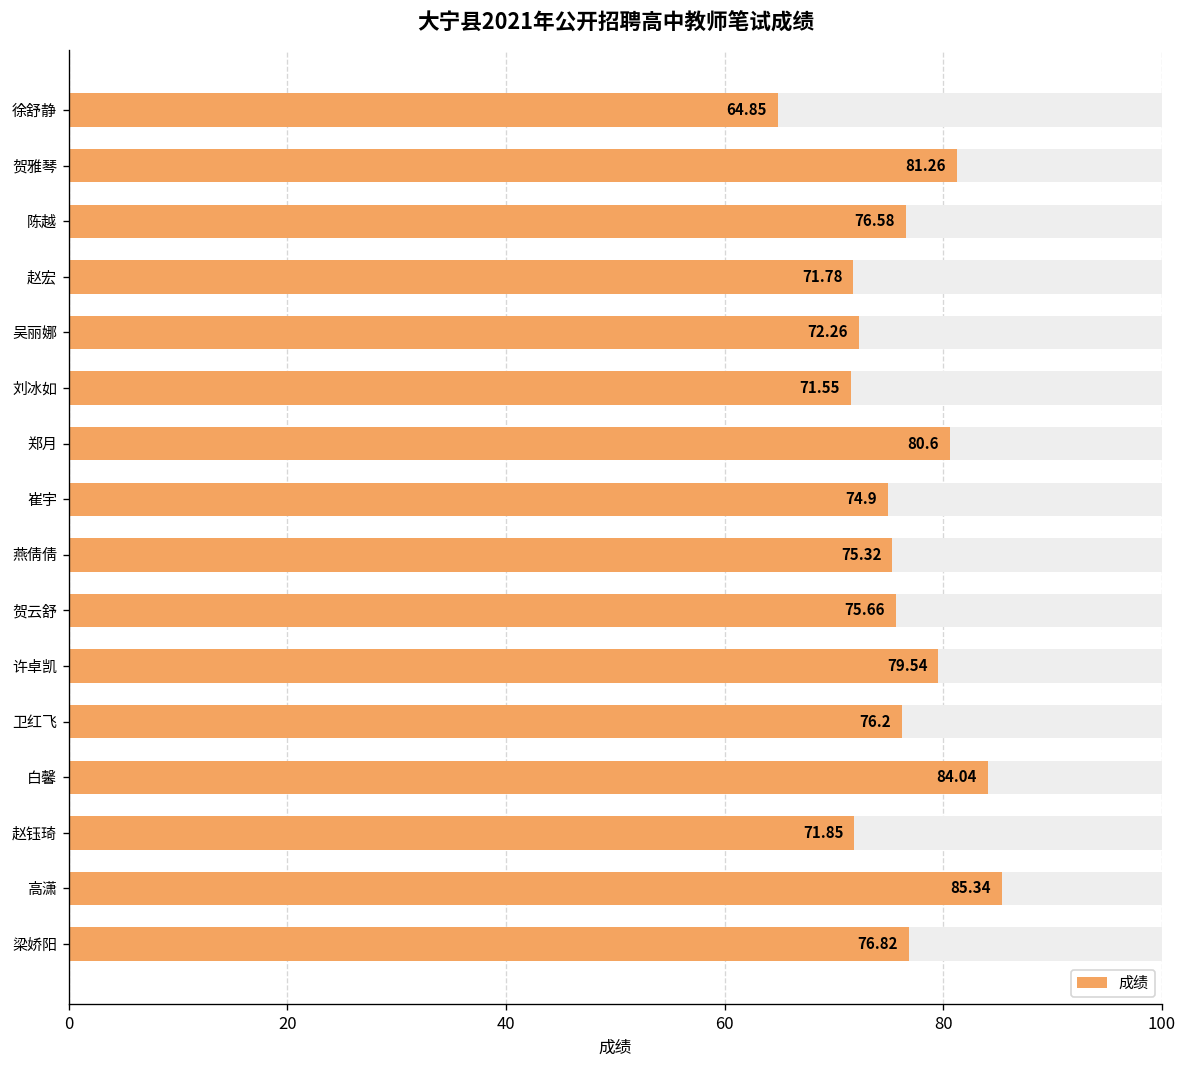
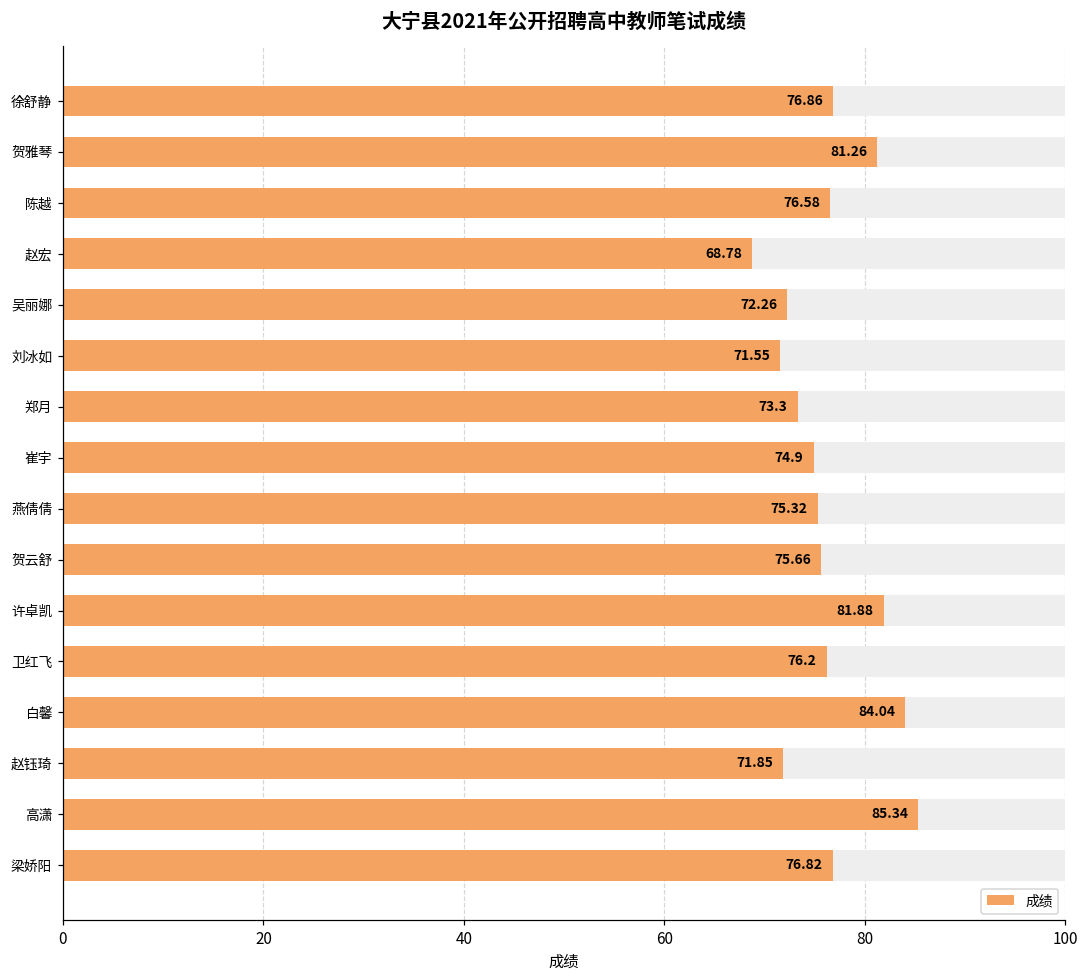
  {
    "成绩": {
-     "徐舒静": 64.85,
-     "赵宏": 71.78,
-     "郑月": 80.6,
-     "许卓凯": 79.54
+     "徐舒静": 76.86,
+     "赵宏": 68.78,
+     "郑月": 73.3,
+     "许卓凯": 81.88
    }
  }
